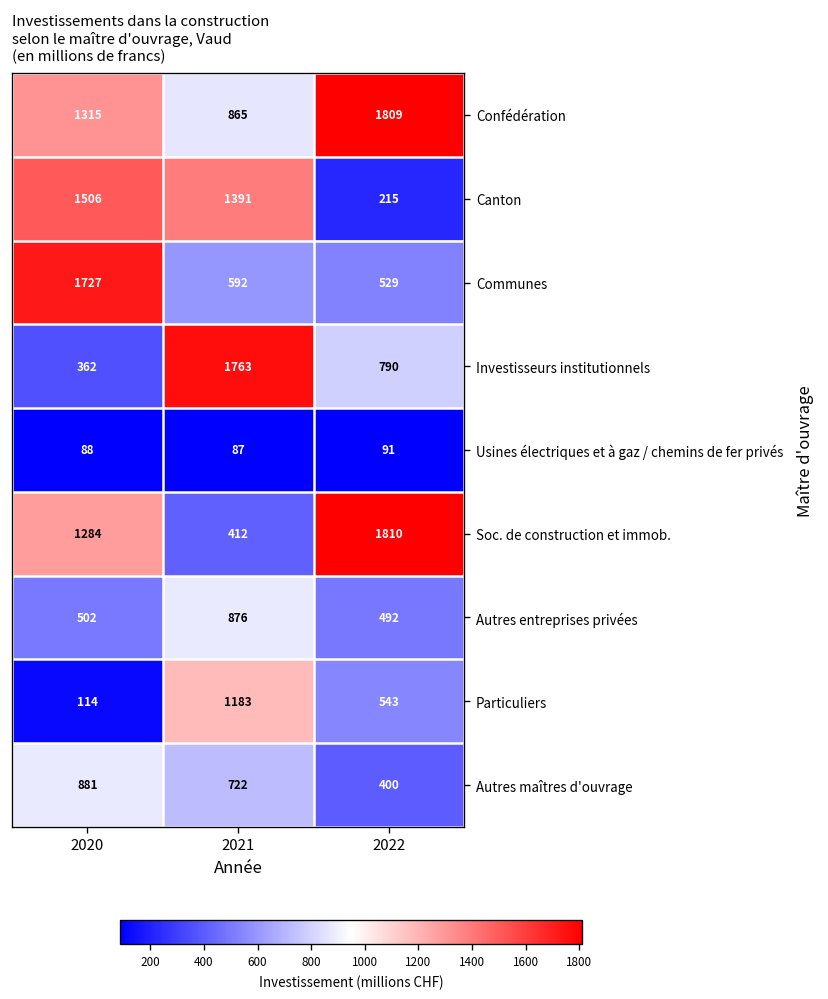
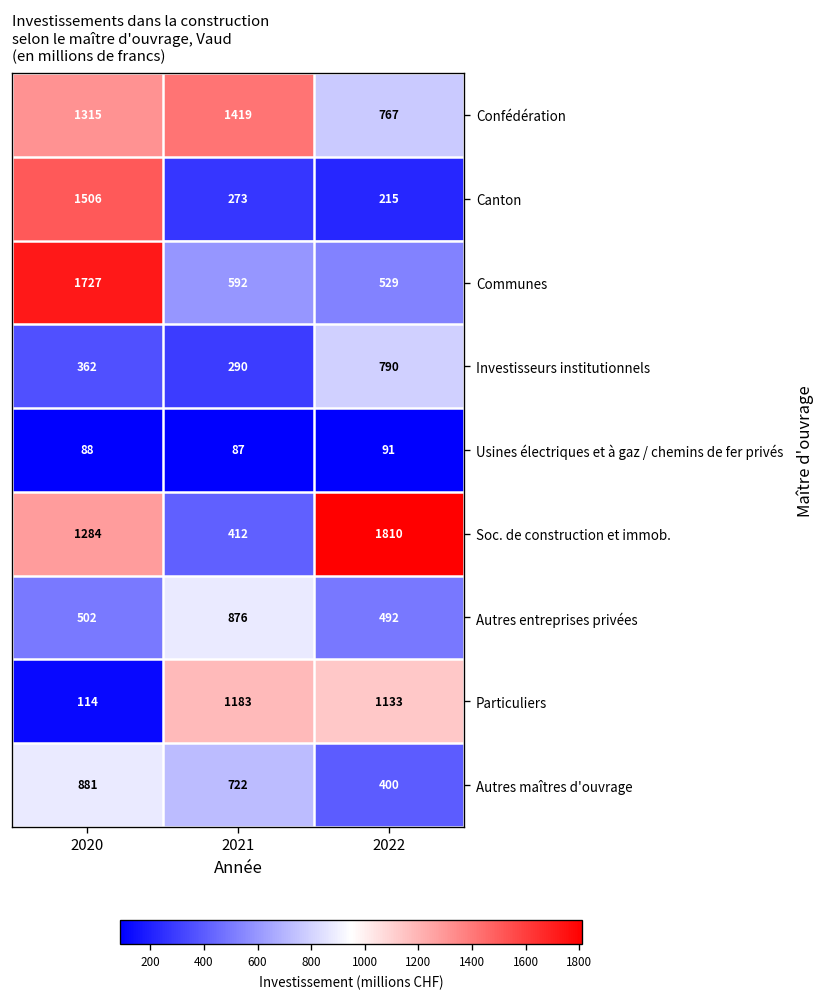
  {
    "Confédération": {
      "2020": 1315,
-     "2021": 865,
-     "2022": 1809
+     "2021": 1419,
+     "2022": 767
    },
    "Canton": {
      "2020": 1506,
-     "2021": 1391,
+     "2021": 273,
      "2022": 215
    },
    "Communes": {
      "2020": 1727,
      "2021": 592,
      "2022": 529
    },
    "Investisseurs institutionnels": {
      "2020": 362,
-     "2021": 1763,
+     "2021": 290,
      "2022": 790
    },
    "Usines électriques et à gaz / chemins de fer privés": {
      "2020": 88,
      "2021": 87,
      "2022": 91
    },
    "Soc. de construction et immob.": {
      "2020": 1284,
      "2021": 412,
      "2022": 1810
    },
    "Autres entreprises privées": {
      "2020": 502,
      "2021": 876,
      "2022": 492
    },
    "Particuliers": {
      "2020": 114,
      "2021": 1183,
-     "2022": 543
+     "2022": 1133
    },
    "Autres maîtres d'ouvrage": {
      "2020": 881,
      "2021": 722,
      "2022": 400
    }
  }
